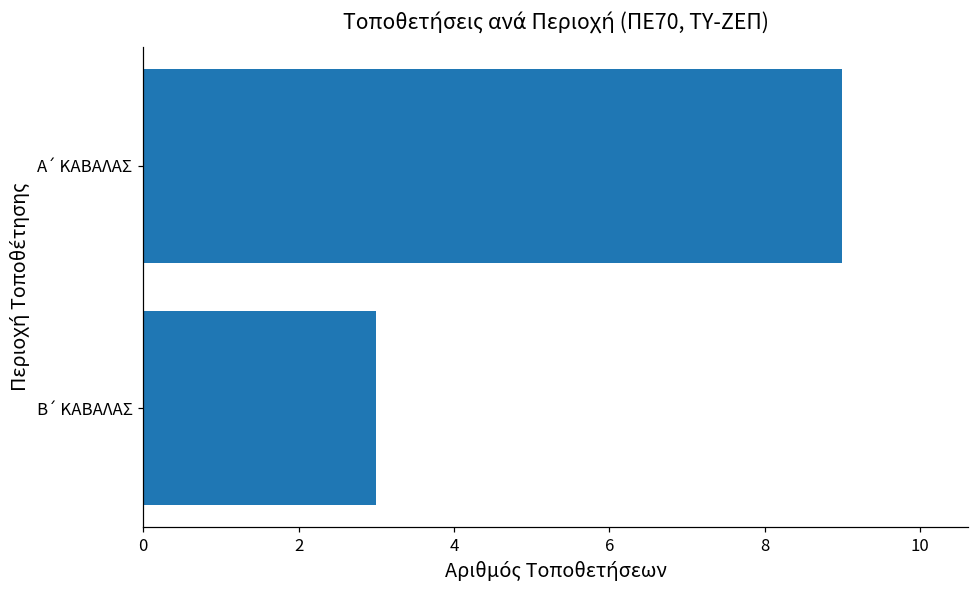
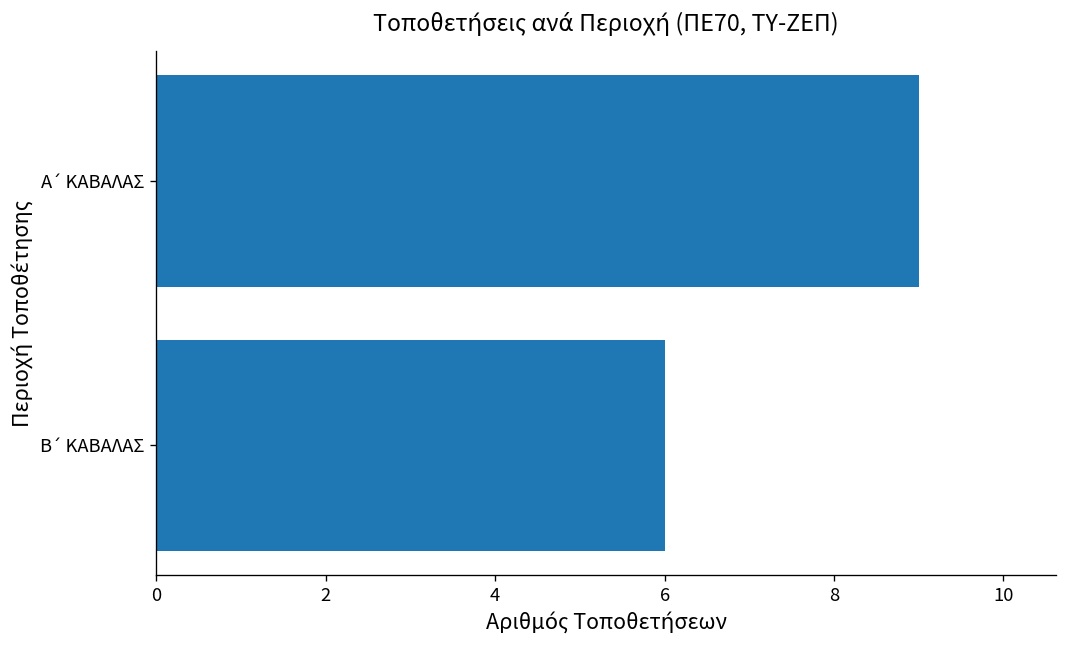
  {
    "Α΄ ΚΑΒΑΛΑΣ": 9,
-   "Β΄ ΚΑΒΑΛΑΣ": 3
+   "Β΄ ΚΑΒΑΛΑΣ": 6
  }
